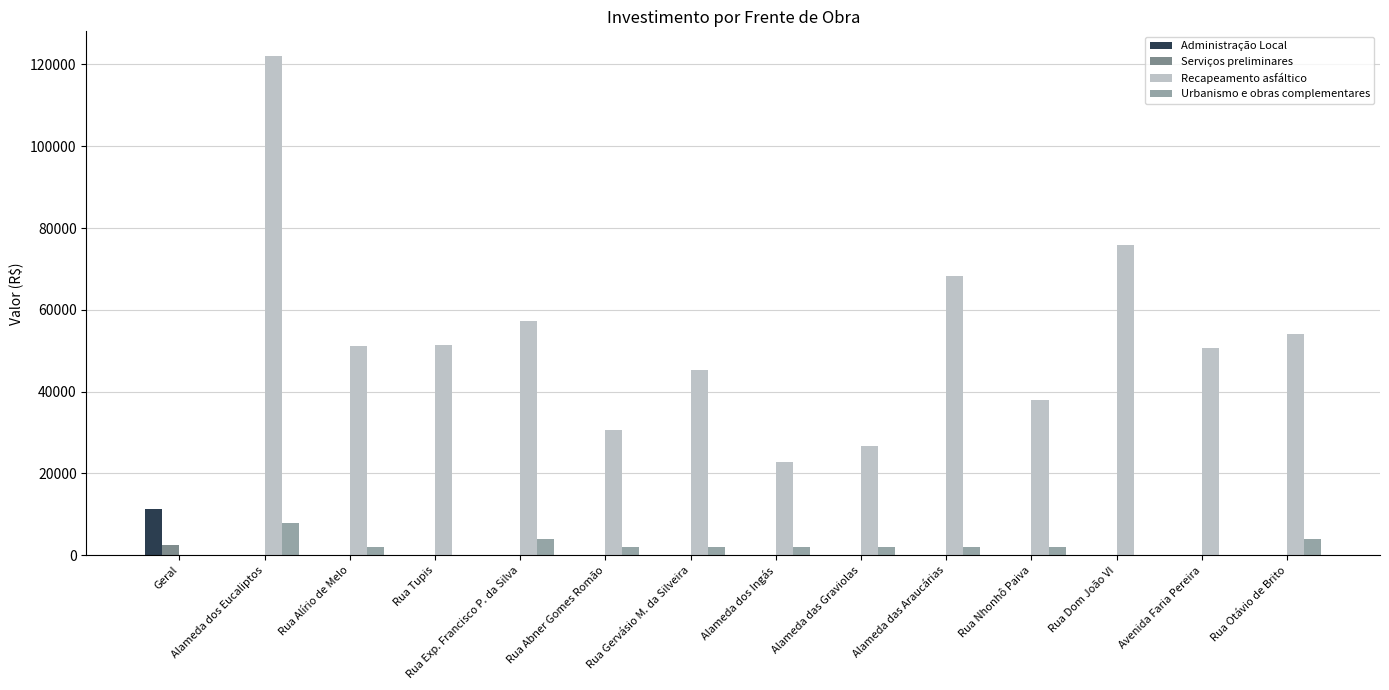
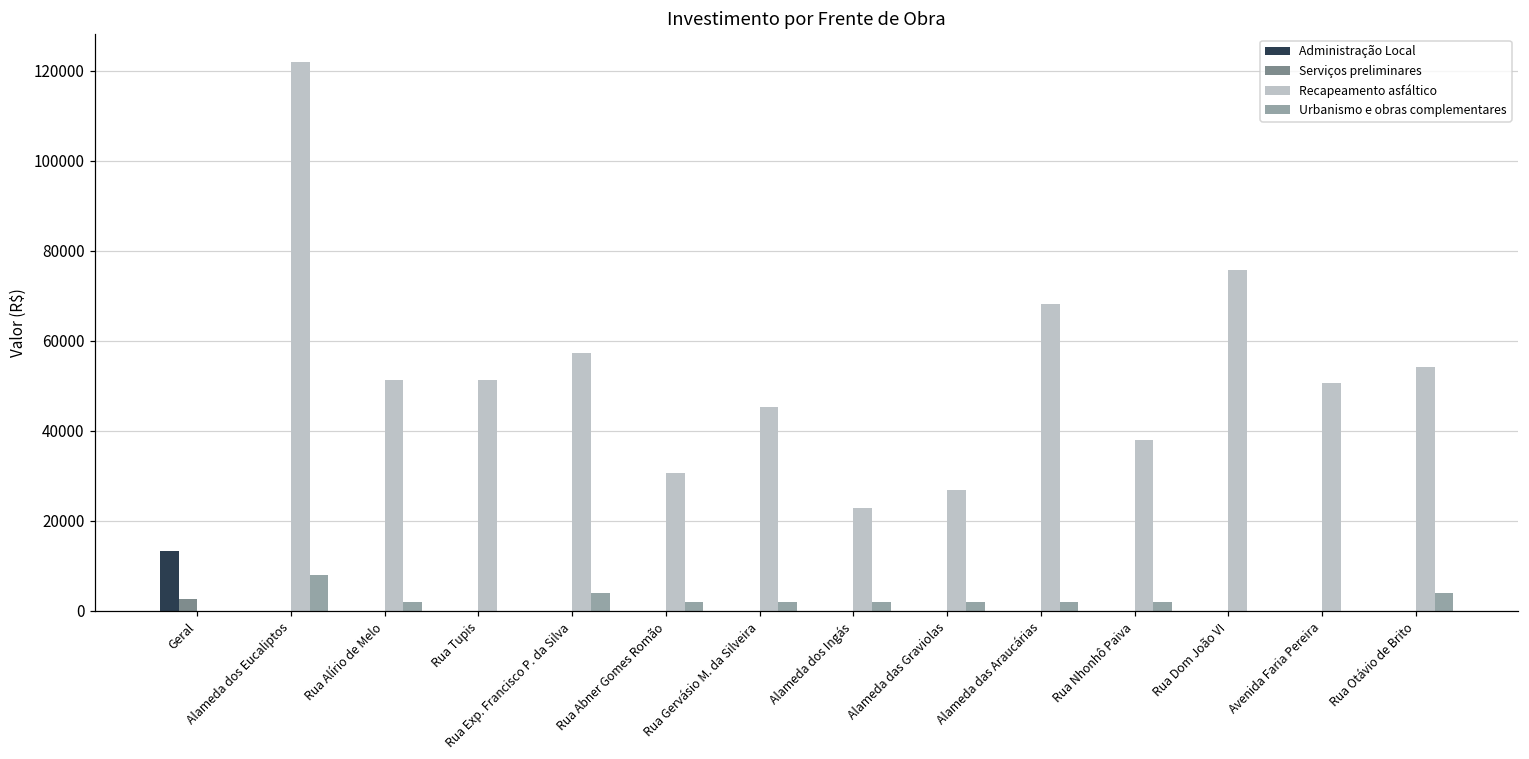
  {
    "Administração Local": {
-     "Geral": 11000,
+     "Geral": 13000,
      "Alameda dos Eucaliptos": 0,
      "Rua Alírio de Melo": 0,
      "Rua Tupis": 0,
      "Rua Exp. Francisco P. da Silva": 0,
      "Rua Abner Gomes Romão": 0,
      "Rua Gervásio M. da Silveira": 0,
      "Alameda dos Ingás": 0,
      "Alameda das Graviolas": 0,
      "Alameda das Araucárias": 0,
      "Rua Nhonhô Paiva": 0,
      "Rua Dom João VI": 0,
      "Avenida Faria Pereira": 0,
      "Rua Otávio de Brito": 0
    }
  }
